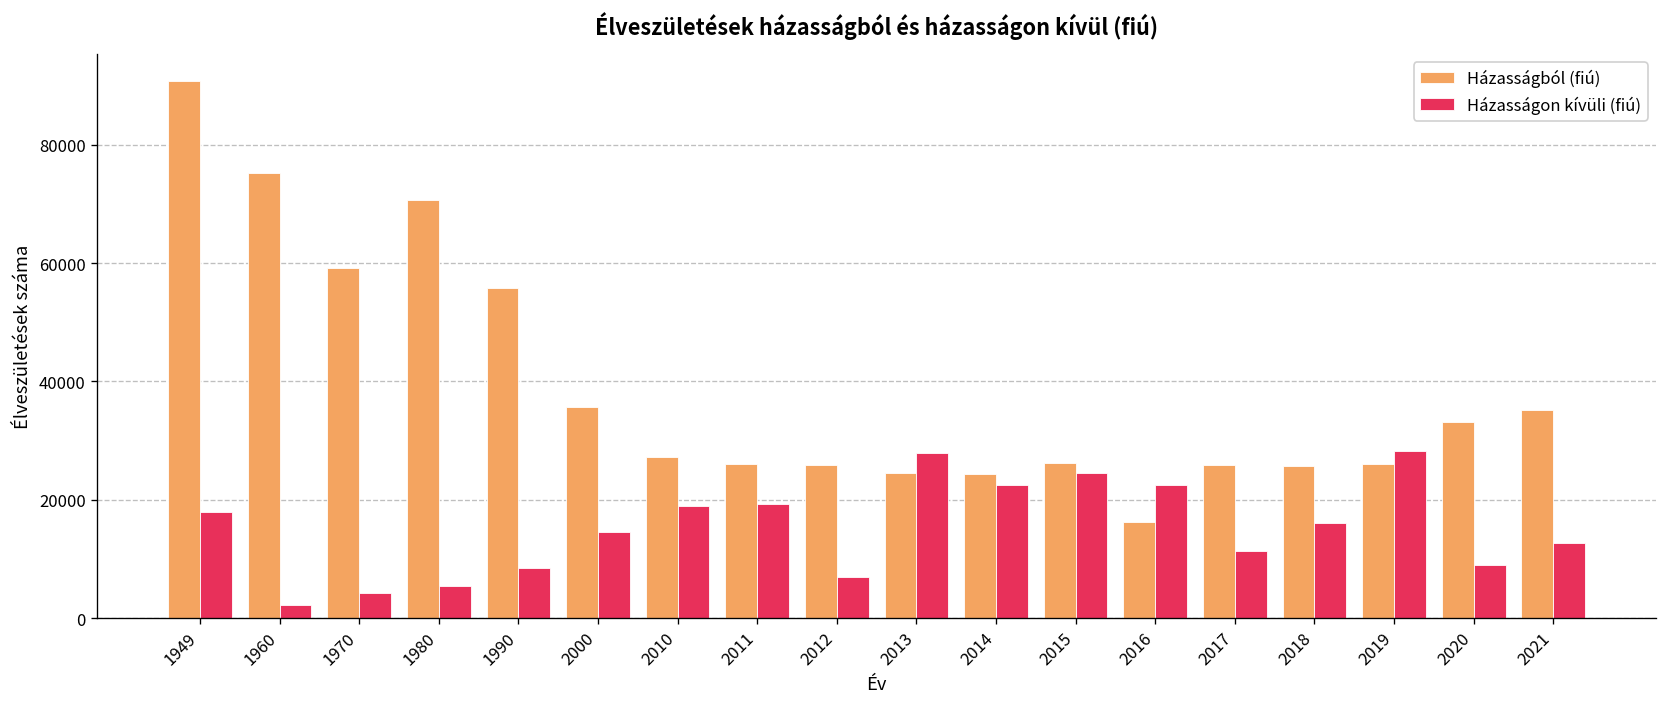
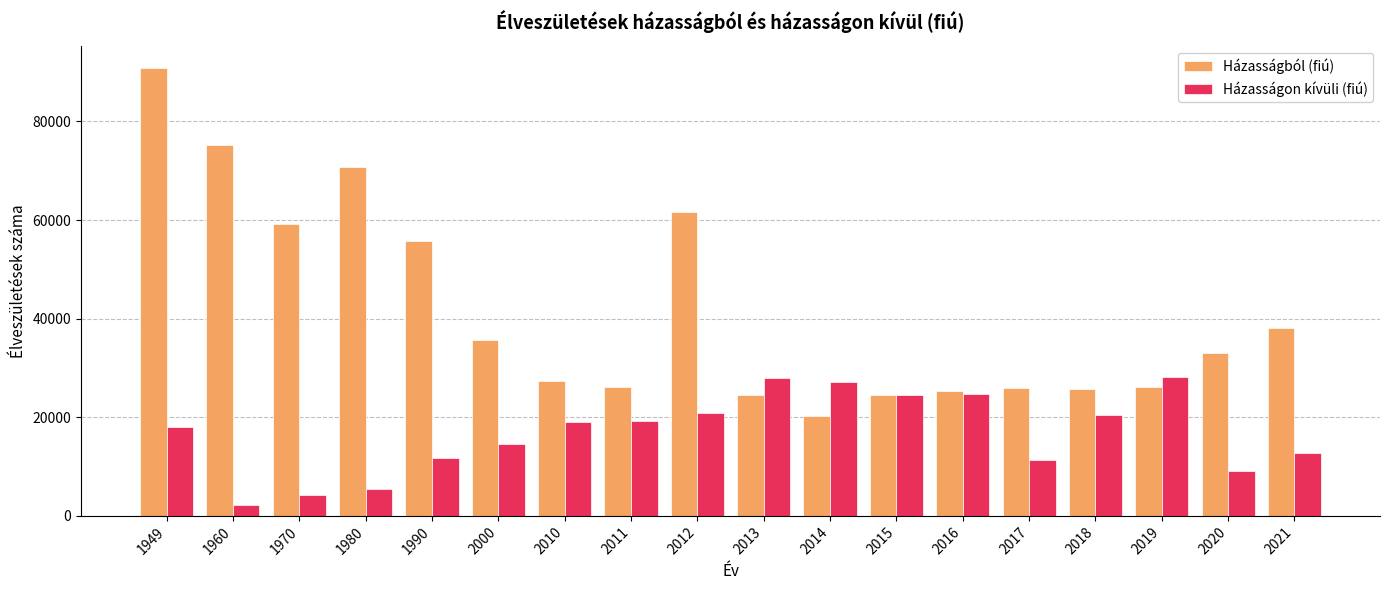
  {
    "Házasságból (fiú)": {
      "1949": 91000,
      "1960": 75000,
      "1970": 59000,
      "1980": 71000,
      "1990": 56000,
      "2000": 36000,
      "2010": 27000,
      "2011": 26000,
-     "2012": 26000,
+     "2012": 62000,
      "2013": 24000,
-     "2014": 24000,
-     "2015": 26000,
-     "2016": 16000,
+     "2014": 20000,
+     "2015": 25000,
+     "2016": 25000,
      "2017": 26000,
      "2018": 26000,
      "2019": 26000,
      "2020": 33000,
-     "2021": 35000
+     "2021": 38000
    },
    "Házasságon kívüli (fiú)": {
      "1949": 18000,
      "1960": 2000,
      "1970": 4000,
      "1980": 5000,
-     "1990": 8000,
+     "1990": 12000,
      "2000": 15000,
      "2010": 19000,
      "2011": 19000,
-     "2012": 7000,
+     "2012": 21000,
      "2013": 28000,
-     "2014": 22000,
+     "2014": 27000,
      "2015": 25000,
-     "2016": 22000,
+     "2016": 25000,
      "2017": 11000,
-     "2018": 16000,
+     "2018": 20000,
      "2019": 28000,
      "2020": 9000,
      "2021": 13000
    }
  }
